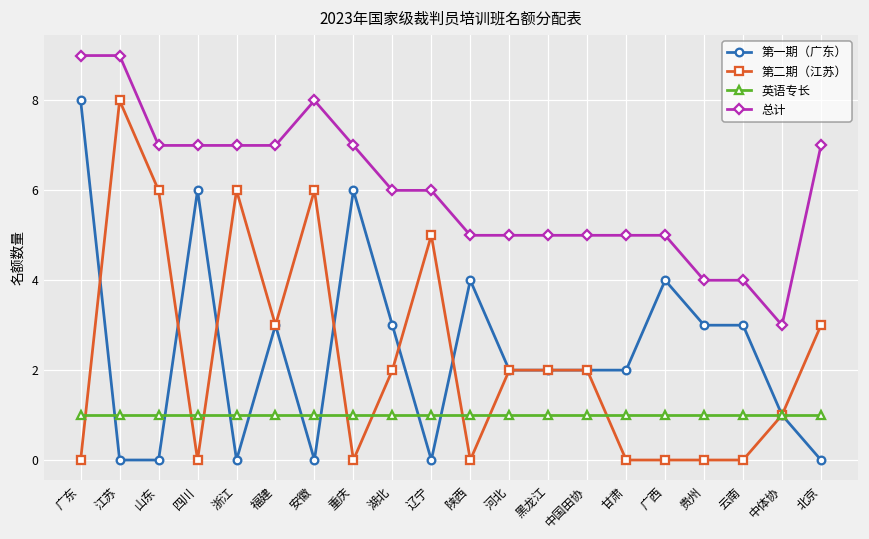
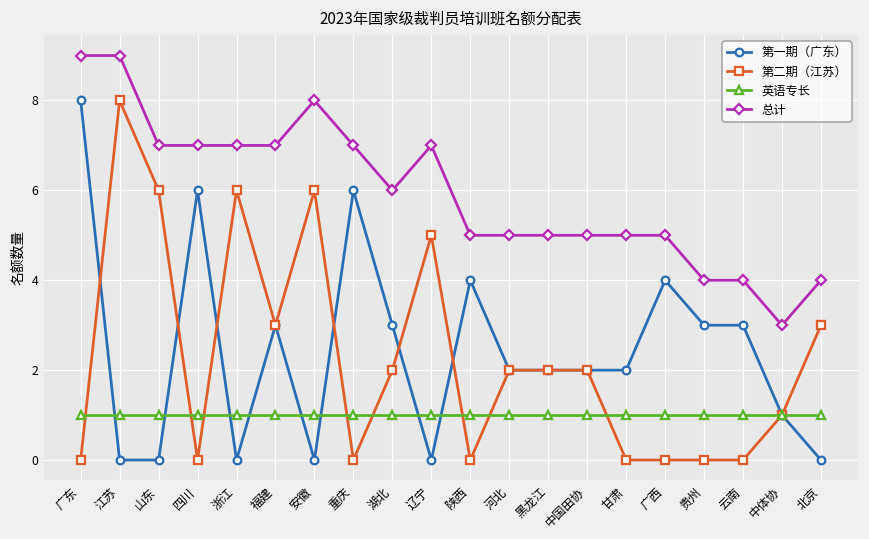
  {
    "第一期（广东）": {
      "广东": 8,
      "江苏": 0,
      "山东": 0,
      "四川": 6,
      "浙江": 0,
      "安徽": 0,
      "重庆": 6,
      "湖北": 3,
      "辽宁": 0,
      "陕西": 4,
      "甘肃": 2,
      "广西": 4,
      "贵州": 3,
      "云南": 3,
      "北京": 0
    },
    "第二期（江苏）": {
      "广东": 0,
      "江苏": 8,
      "山东": 6,
      "四川": 0,
      "浙江": 6,
      "安徽": 6,
      "重庆": 0,
      "湖北": 2,
      "辽宁": 5,
      "陕西": 0,
      "甘肃": 0,
      "广西": 0,
      "贵州": 0,
      "云南": 0,
      "北京": 3
    },
    "英语专长": {
      "广东": 1,
      "江苏": 1,
      "山东": 1,
      "四川": 1,
      "浙江": 1,
      "福建": 1,
      "安徽": 1,
      "重庆": 1,
      "湖北": 1,
      "辽宁": 1,
      "陕西": 1,
      "河北": 1,
      "黑龙江": 1,
      "中国田协": 1,
      "甘肃": 1,
      "广西": 1,
      "贵州": 1,
      "云南": 1,
      "北京": 1
    },
    "总计": {
      "广东": 9,
      "江苏": 9,
      "山东": 7,
      "四川": 7,
      "浙江": 7,
      "福建": 7,
      "安徽": 8,
      "重庆": 7,
      "湖北": 6,
-     "辽宁": 6,
+     "辽宁": 7,
      "陕西": 5,
      "河北": 5,
      "黑龙江": 5,
      "中国田协": 5,
      "甘肃": 5,
      "广西": 5,
      "贵州": 4,
      "云南": 4,
      "中体协": 3,
-     "北京": 7
+     "北京": 4
    }
  }
